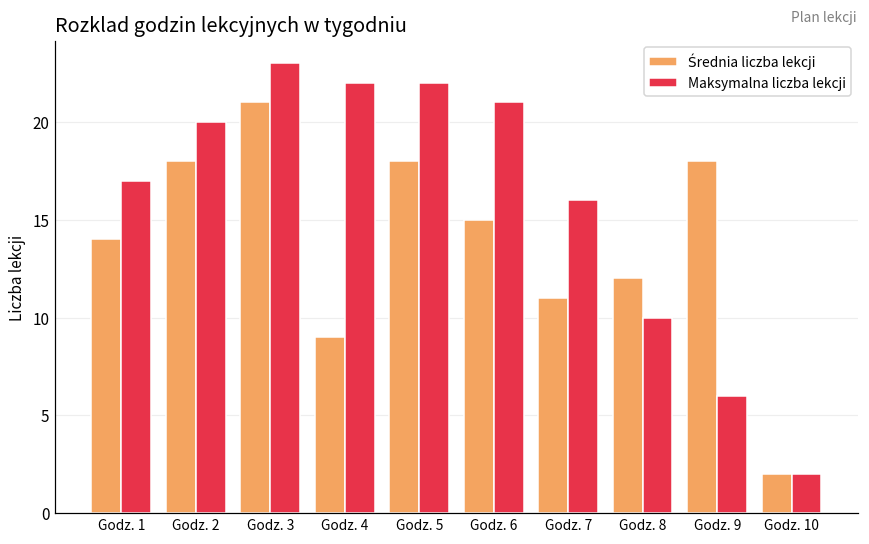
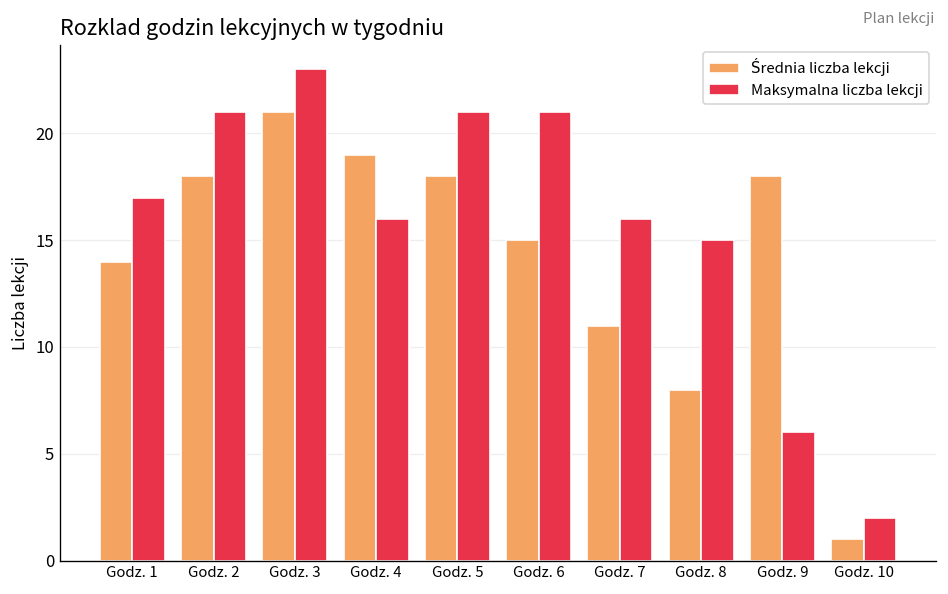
  {
    "Średnia liczba lekcji": {
      "Godz. 1": 14,
      "Godz. 2": 18,
      "Godz. 3": 21,
-     "Godz. 4": 9,
+     "Godz. 4": 19,
      "Godz. 5": 18,
      "Godz. 6": 15,
      "Godz. 7": 11,
-     "Godz. 8": 12,
+     "Godz. 8": 8,
      "Godz. 9": 18,
-     "Godz. 10": 2
+     "Godz. 10": 1
    },
    "Maksymalna liczba lekcji": {
      "Godz. 1": 17,
-     "Godz. 2": 20,
+     "Godz. 2": 21,
      "Godz. 3": 23,
-     "Godz. 4": 22,
-     "Godz. 5": 22,
+     "Godz. 4": 16,
+     "Godz. 5": 21,
      "Godz. 6": 21,
      "Godz. 7": 16,
-     "Godz. 8": 10,
+     "Godz. 8": 15,
      "Godz. 9": 6,
      "Godz. 10": 2
    }
  }
